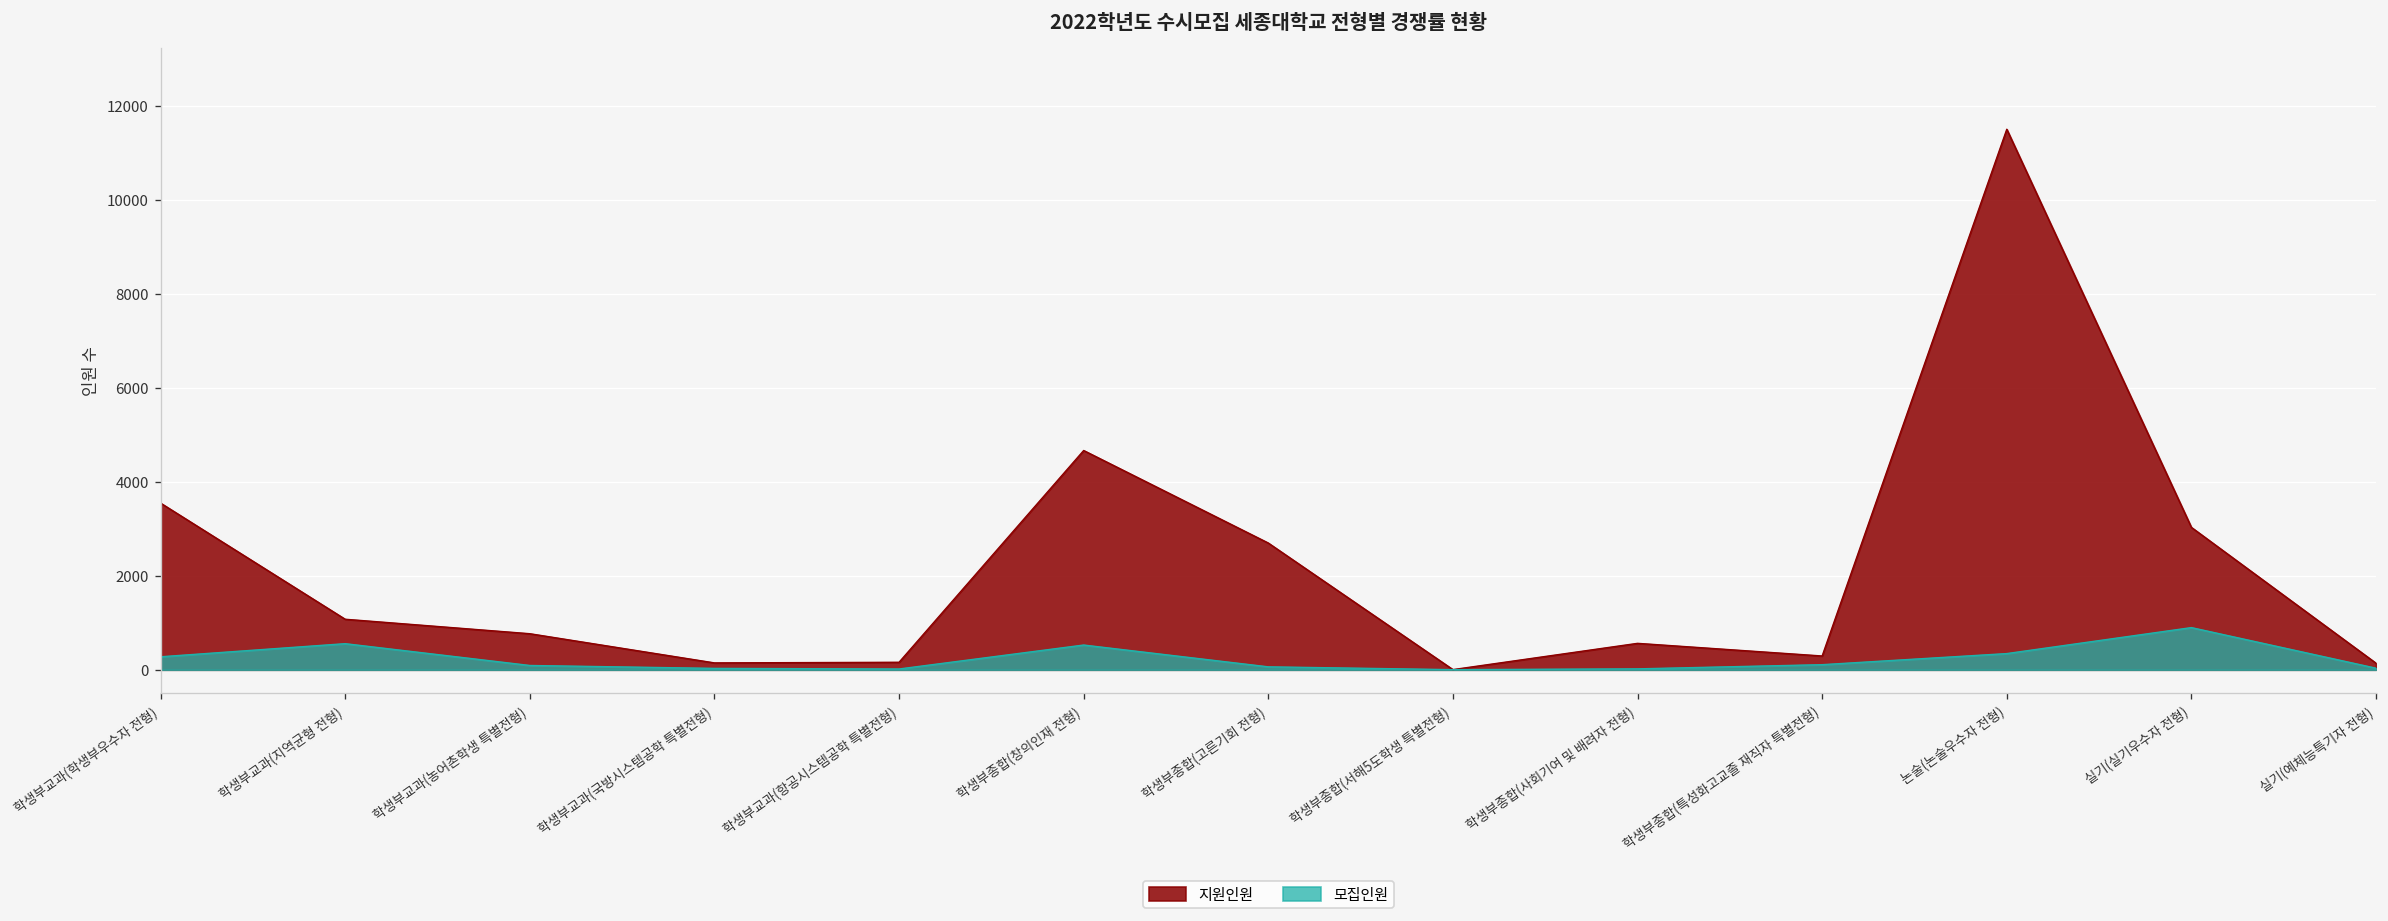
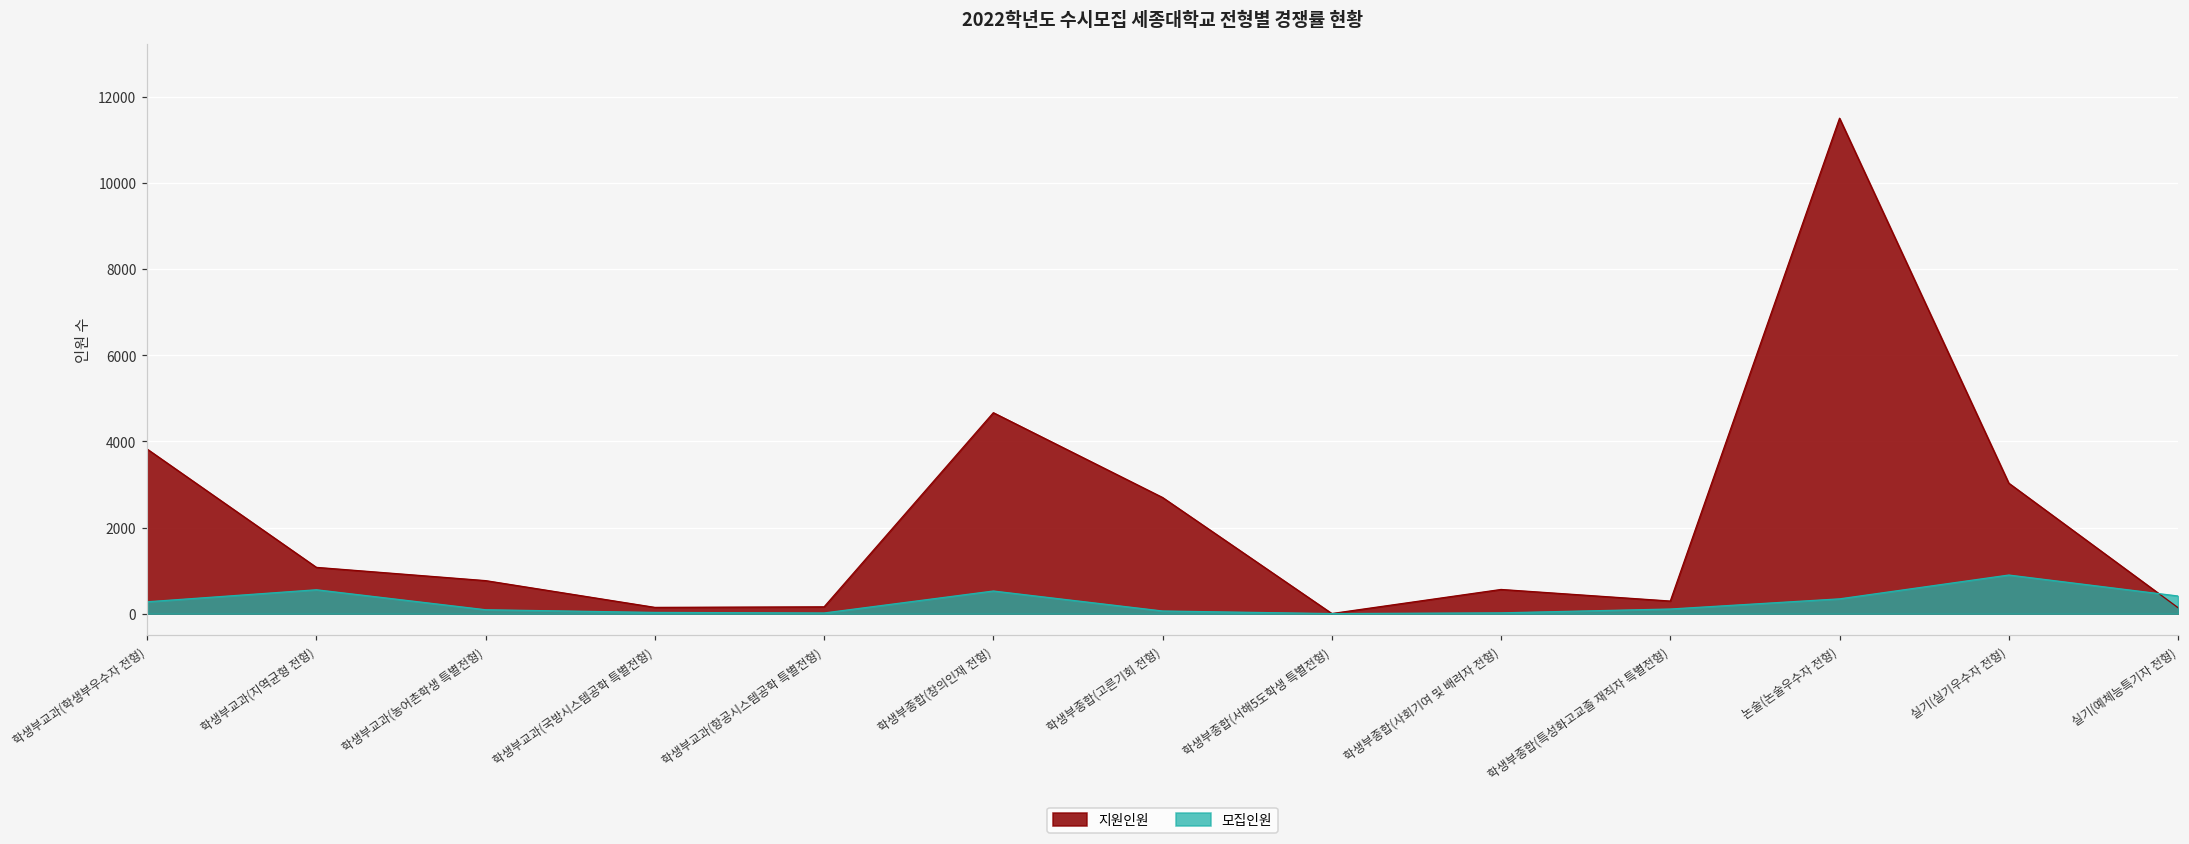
  {
    "지원인원": {
-     "학생부교과(학생부우수자 전형)": 3500,
+     "학생부교과(학생부우수자 전형)": 3800,
      "학생부교과(지역균형 전형)": 1100,
      "학생부교과(농어촌학생 특별전형)": 800,
      "학생부교과(국방시스템공학 특별전형)": 100,
      "학생부교과(항공시스템공학 특별전형)": 200,
      "학생부종합(창의인재 전형)": 4700,
      "학생부종합(고른기회 전형)": 2700,
      "학생부종합(사회기여 및 배려자 전형)": 600,
      "학생부종합(특성화고교졸 재직자 특별전형)": 300,
      "논술(논술우수자 전형)": 11500,
      "실기(실기우수자 전형)": 3000,
      "실기(예체능특기자 전형)": 100
    },
    "모집인원": {
      "학생부교과(학생부우수자 전형)": 300,
      "학생부교과(지역균형 전형)": 600,
      "학생부교과(농어촌학생 특별전형)": 100,
      "학생부교과(국방시스템공학 특별전형)": 0,
      "학생부교과(항공시스템공학 특별전형)": 0,
      "학생부종합(창의인재 전형)": 500,
      "학생부종합(고른기회 전형)": 100,
      "학생부종합(사회기여 및 배려자 전형)": 0,
      "학생부종합(특성화고교졸 재직자 특별전형)": 100,
      "논술(논술우수자 전형)": 300,
      "실기(실기우수자 전형)": 900,
-     "실기(예체능특기자 전형)": 0
+     "실기(예체능특기자 전형)": 400
    }
  }
